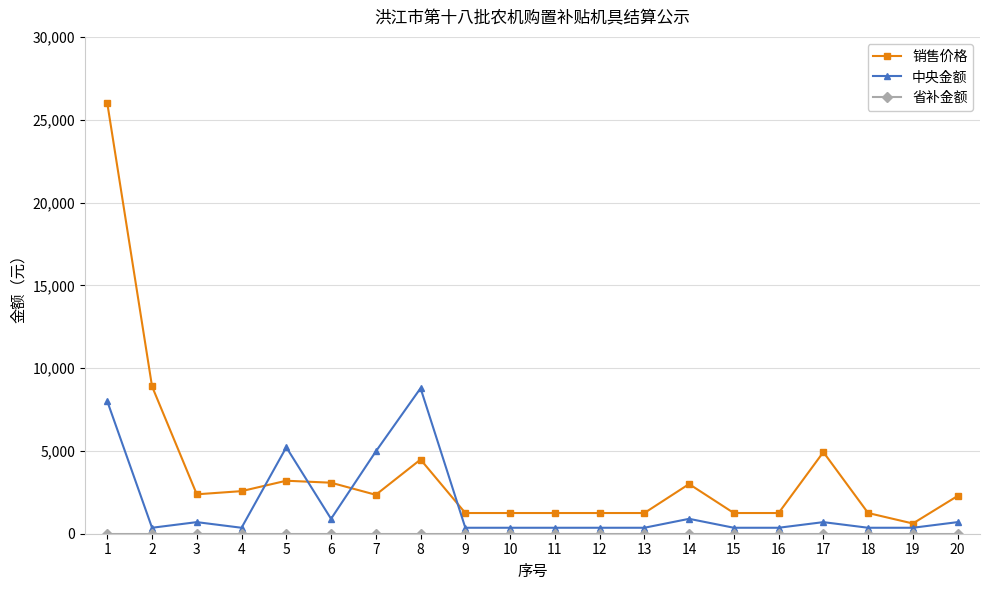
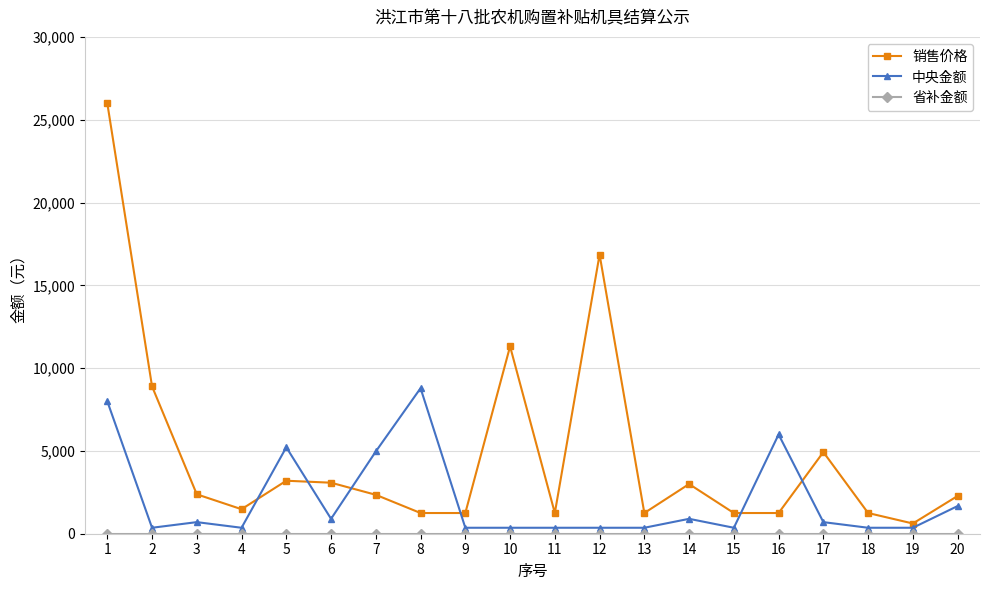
  {
    "销售价格": {
      "1": "26,000",
      "2": "8,900",
      "3": "2,400",
-     "4": "2,600",
+     "4": "1,500",
      "5": "3,200",
      "6": "3,100",
      "7": "2,400",
-     "8": "4,500",
+     "8": "1,300",
      "9": "1,300",
-     "10": "1,300",
+     "10": "11,300",
      "11": "1,300",
-     "12": "1,300",
+     "12": "16,900",
      "13": "1,300",
      "14": "3,000",
      "15": "1,300",
      "16": "1,300",
      "17": "4,900",
      "18": "1,300",
      "19": "600",
      "20": "2,300"
    },
    "中央金额": {
      "1": "8,000",
      "2": "400",
      "3": "700",
      "4": "400",
      "5": "5,200",
      "6": "900",
      "7": "5,000",
      "8": "8,800",
      "9": "400",
      "10": "400",
      "11": "400",
      "12": "400",
      "13": "400",
      "14": "900",
      "15": "400",
-     "16": "400",
+     "16": "6,000",
      "17": "700",
      "18": "400",
      "19": "400",
-     "20": "700"
+     "20": "1,700"
    },
    "省补金额": {
      "1": "0",
      "2": "0",
      "3": "0",
      "4": "0",
      "5": "0",
      "6": "0",
      "7": "0",
      "8": "0",
      "9": "0",
      "10": "0",
      "11": "0",
      "12": "0",
      "13": "0",
      "14": "0",
      "15": "0",
      "16": "0",
      "17": "0",
      "18": "0",
      "19": "0",
      "20": "0"
    }
  }
